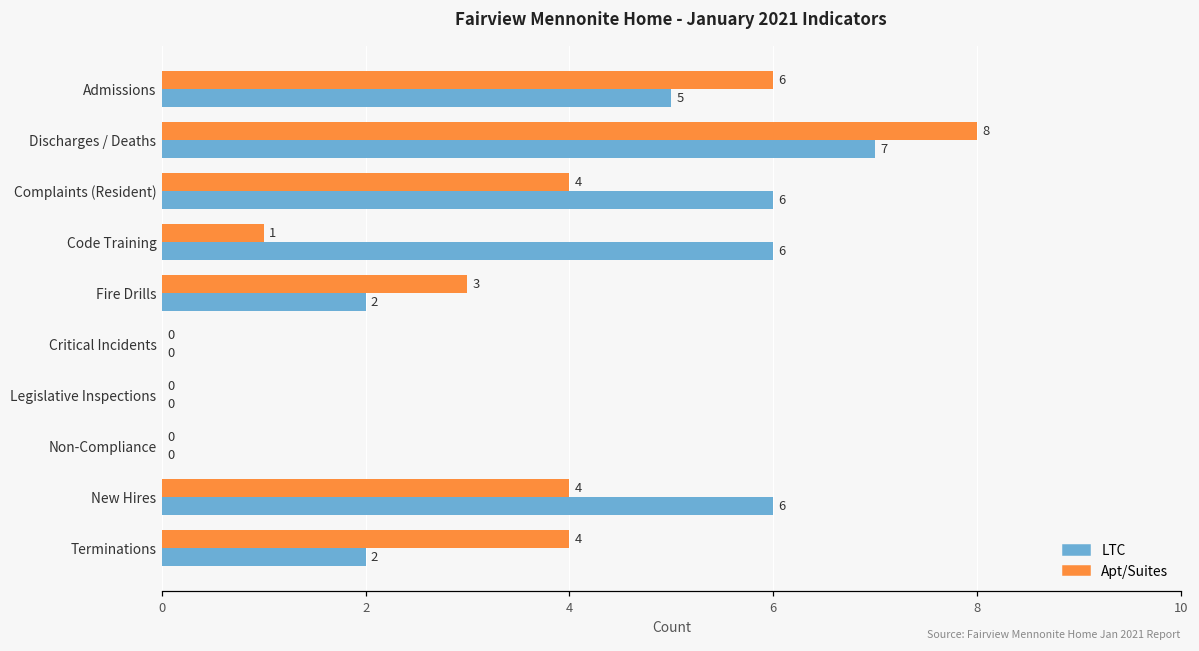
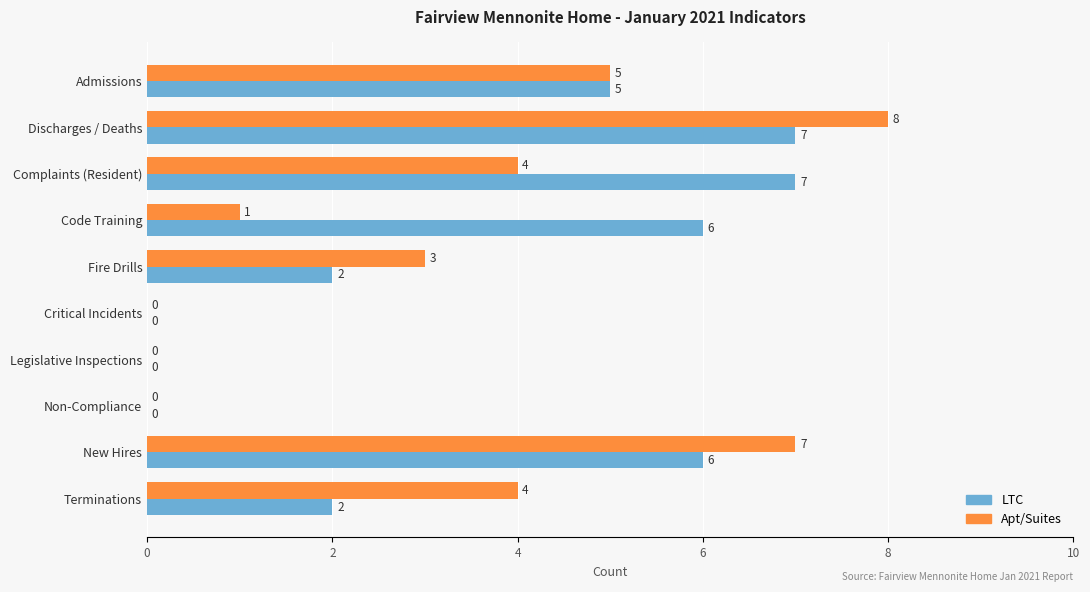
  {
    "LTC": {
      "Admissions": 5,
      "Discharges / Deaths": 7,
-     "Complaints (Resident)": 6,
+     "Complaints (Resident)": 7,
      "Code Training": 6,
      "Fire Drills": 2,
      "Critical Incidents": 0,
      "Legislative Inspections": 0,
      "Non-Compliance": 0,
      "New Hires": 6,
      "Terminations": 2
    },
    "Apt/Suites": {
-     "Admissions": 6,
+     "Admissions": 5,
      "Discharges / Deaths": 8,
      "Complaints (Resident)": 4,
      "Code Training": 1,
      "Fire Drills": 3,
      "Critical Incidents": 0,
      "Legislative Inspections": 0,
      "Non-Compliance": 0,
-     "New Hires": 4,
+     "New Hires": 7,
      "Terminations": 4
    }
  }
